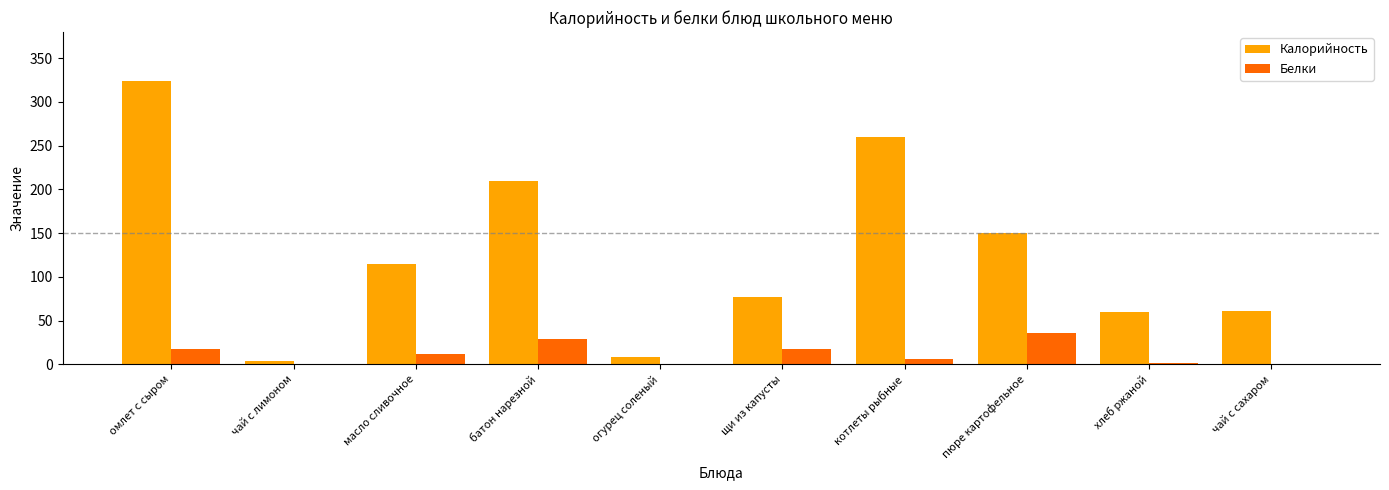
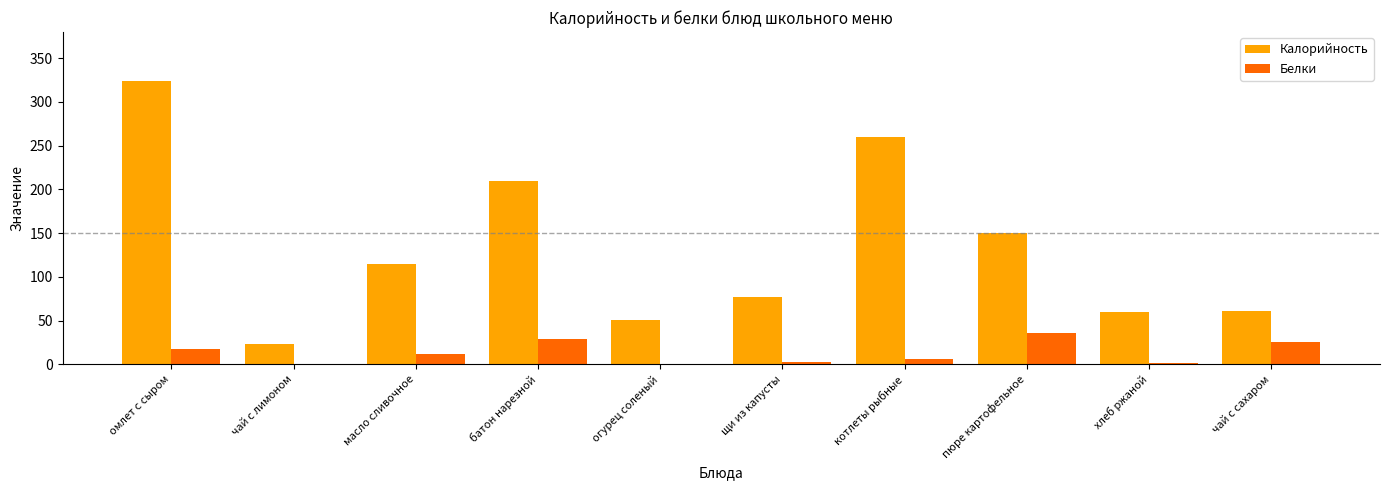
  {
    "Калорийность": {
      "омлет с сыром": 320,
-     "чай с лимоном": 0,
+     "чай с лимоном": 20,
      "масло сливочное": 110,
      "батон нарезной": 210,
-     "огурец соленый": 10,
+     "огурец соленый": 50,
      "щи из капусты": 80,
      "котлеты рыбные": 260,
      "пюре картофельное": 150,
      "хлеб ржаной": 60,
      "чай с сахаром": 60
    },
    "Белки": {
      "омлет с сыром": 20,
      "масло сливочное": 10,
      "батон нарезной": 30,
-     "щи из капусты": 20,
+     "щи из капусты": 0,
      "котлеты рыбные": 10,
      "пюре картофельное": 40,
-     "чай с сахаром": 0
+     "чай с сахаром": 30
    }
  }
